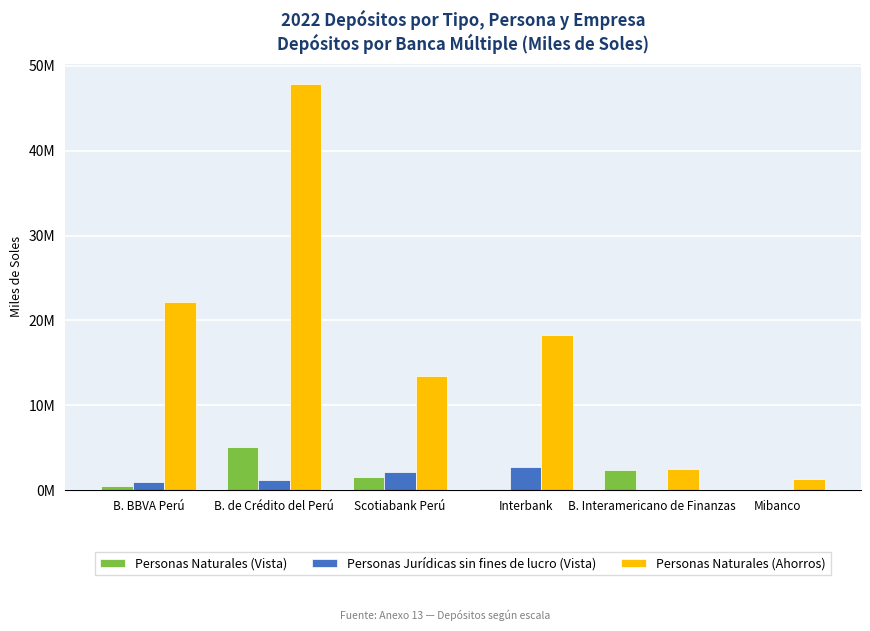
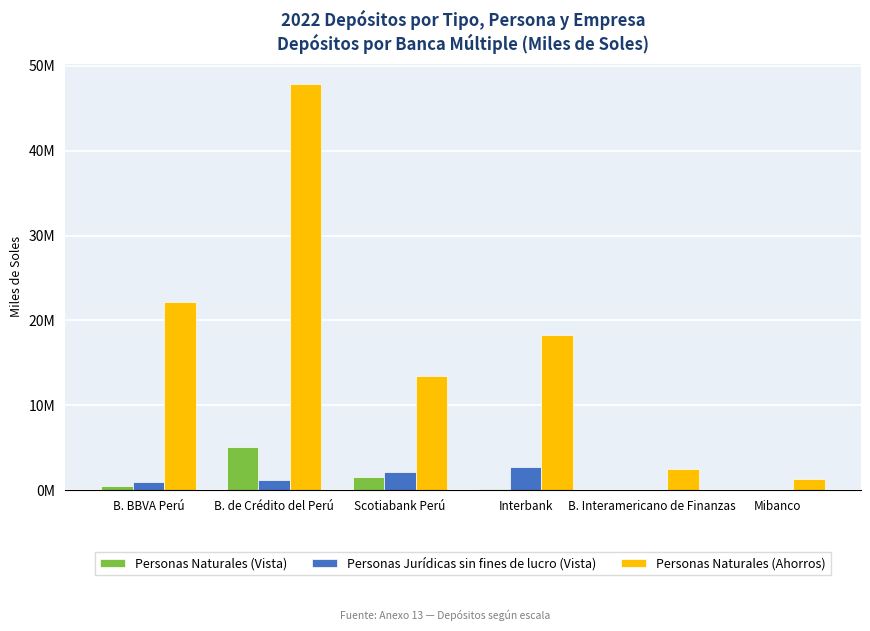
  {
    "Personas Naturales (Vista)": {
      "B. BBVA Perú": 0,
      "B. de Crédito del Perú": 5000000,
      "Scotiabank Perú": 2000000,
-     "B. Interamericano de Finanzas": 2000000
+     "B. Interamericano de Finanzas": 0
    },
    "Personas Jurídicas sin fines de lucro (Vista)": {
      "B. BBVA Perú": 1000000,
      "B. de Crédito del Perú": 1000000,
      "Scotiabank Perú": 2000000,
      "Interbank": 3000000
    },
    "Personas Naturales (Ahorros)": {
      "B. BBVA Perú": 22000000,
      "B. de Crédito del Perú": 48000000,
      "Scotiabank Perú": 13000000,
      "Interbank": 18000000,
      "B. Interamericano de Finanzas": 2000000,
      "Mibanco": 1000000
    }
  }
